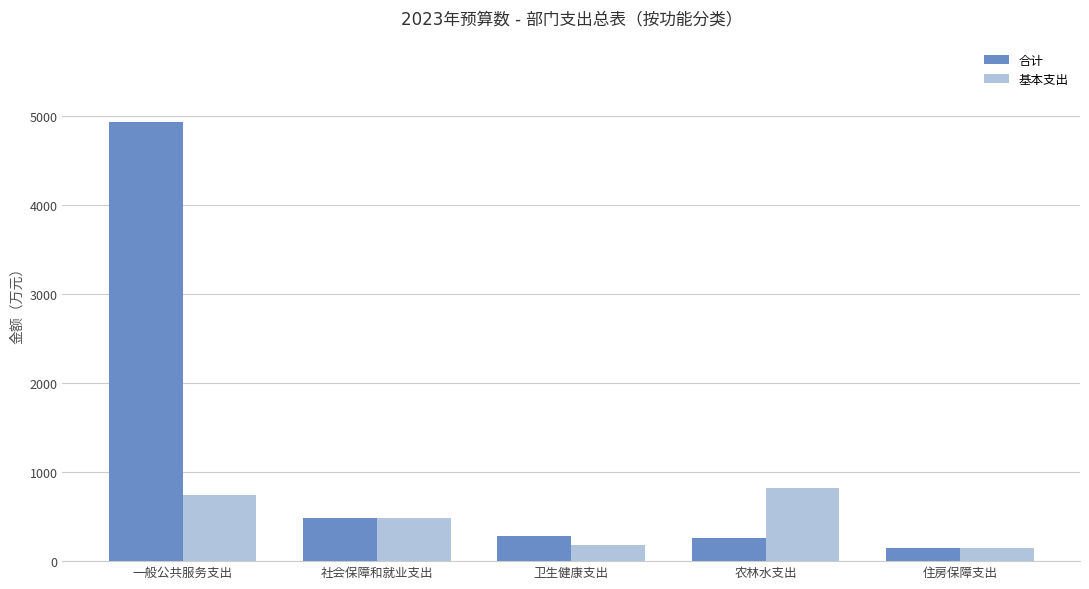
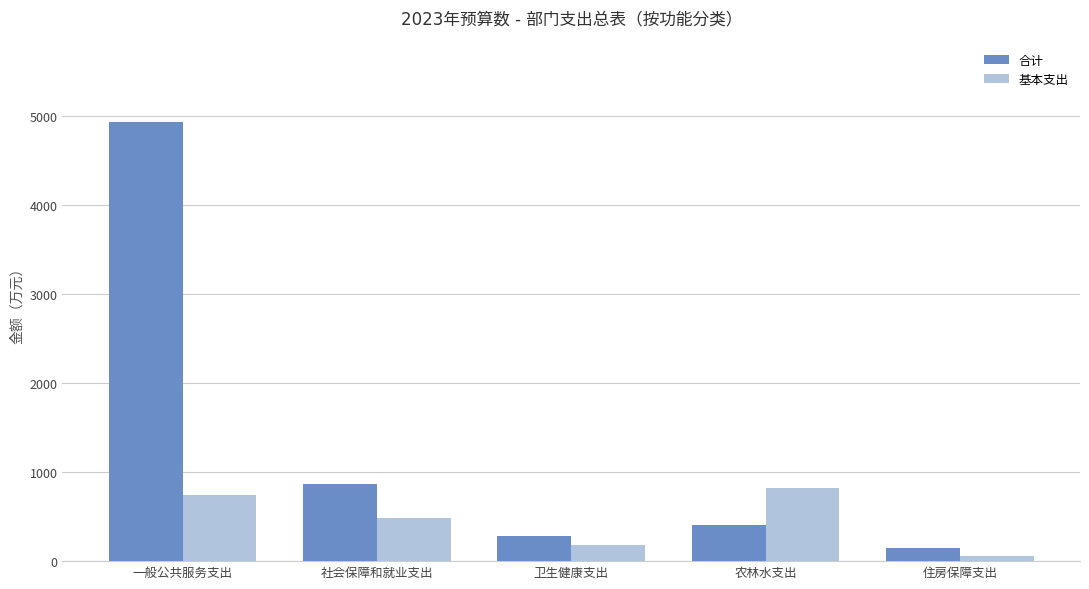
  {
    "合计": {
      "一般公共服务支出": 4900,
-     "社会保障和就业支出": 500,
+     "社会保障和就业支出": 900,
      "卫生健康支出": 300,
-     "农林水支出": 300,
+     "农林水支出": 400,
      "住房保障支出": 100
    },
    "基本支出": {
      "一般公共服务支出": 700,
      "社会保障和就业支出": 500,
      "卫生健康支出": 200,
      "农林水支出": 800,
-     "住房保障支出": 140
+     "住房保障支出": 50
    }
  }
